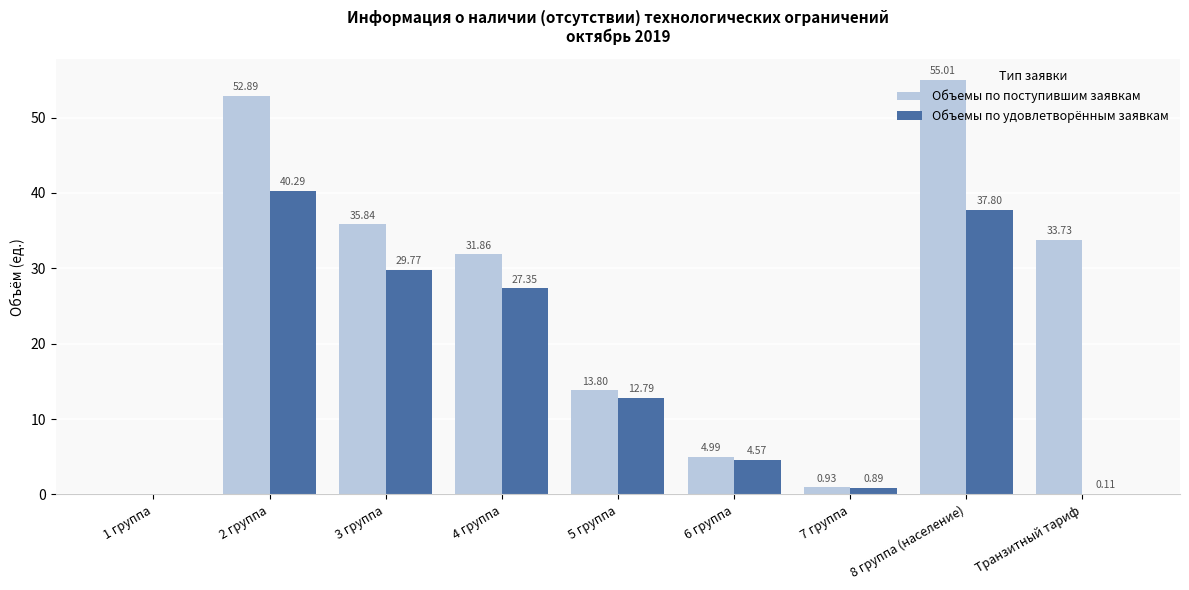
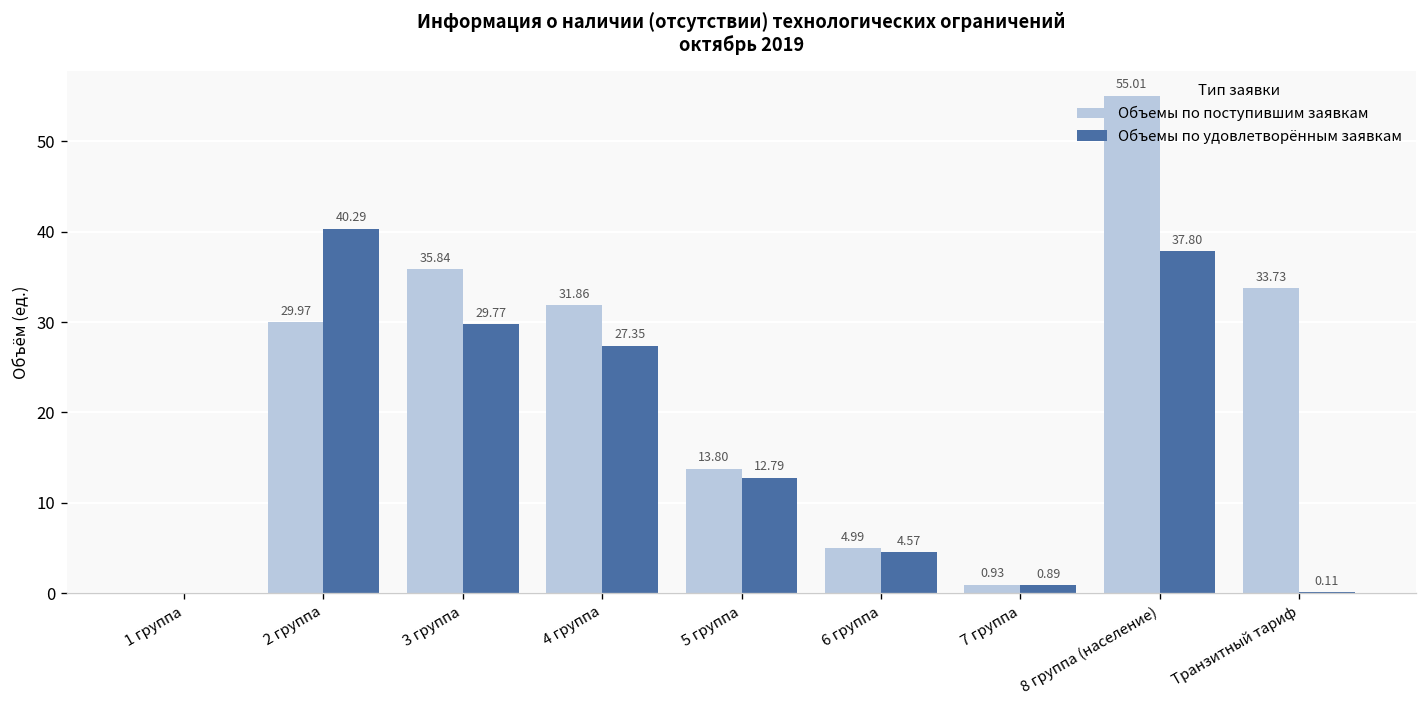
  {
    "Объемы по поступившим заявкам": {
-     "2 группа": 52.89,
+     "2 группа": 29.97,
      "3 группа": 35.84,
      "4 группа": 31.86,
      "5 группа": 13.80,
      "6 группа": 4.99,
      "7 группа": 0.93,
      "8 группа (население)": 55.01,
      "Транзитный тариф": 33.73
    },
    "Объемы по удовлетворённым заявкам": {
      "2 группа": 40.29,
      "3 группа": 29.77,
      "4 группа": 27.35,
      "5 группа": 12.79,
      "6 группа": 4.57,
      "7 группа": 0.89,
      "8 группа (население)": 37.80,
      "Транзитный тариф": 0.11
    }
  }
